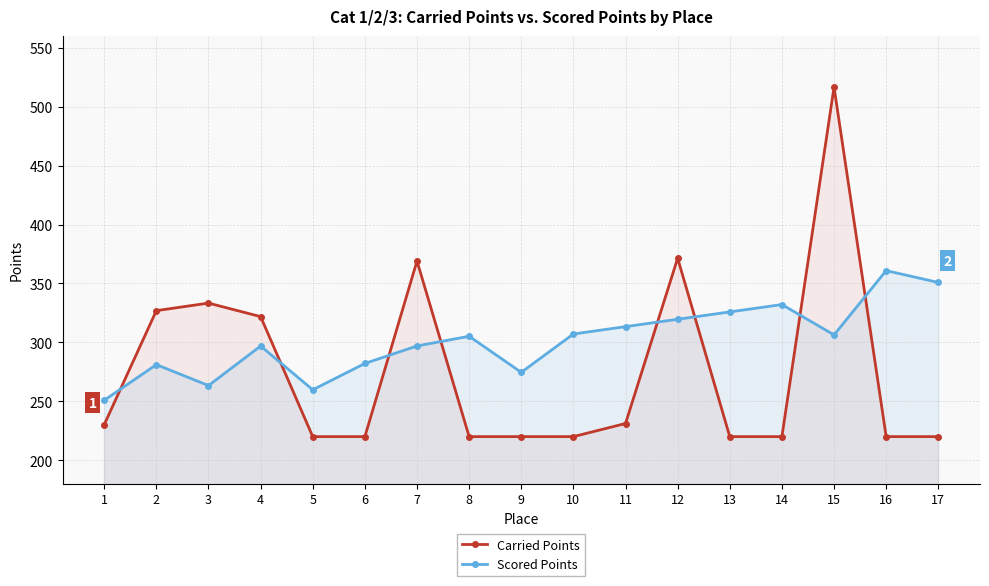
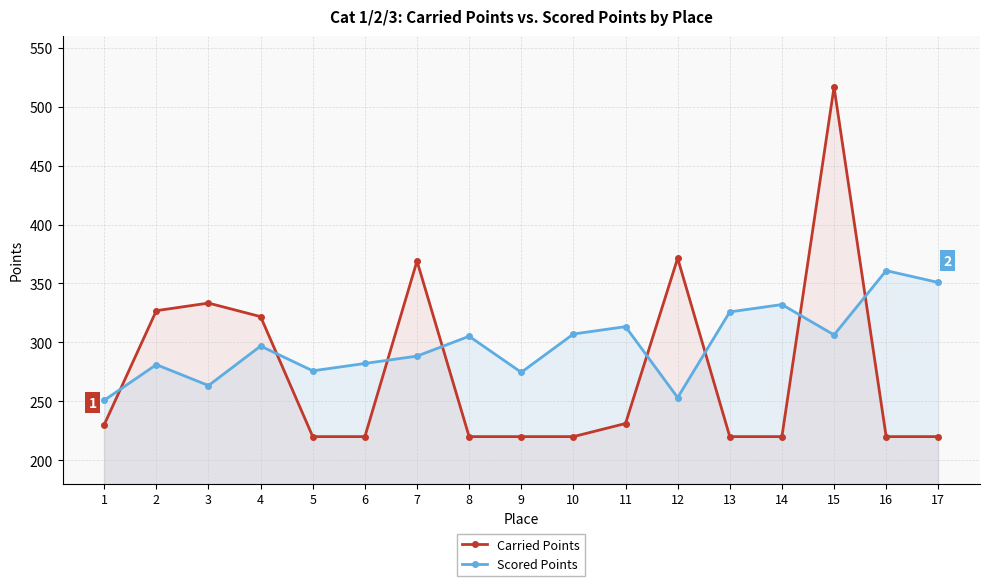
  {
    "Carried Points": {
      "1": 230,
      "2": 327,
      "3": 333,
      "4": 322,
      "5": 220,
      "6": 220,
      "7": 369,
      "8": 220,
      "9": 220,
      "10": 220,
      "11": 231,
      "12": 371,
      "13": 220,
      "14": 220,
      "15": 517,
      "16": 220,
      "17": 220
    },
    "Scored Points": {
      "2": 281,
      "3": 263,
      "4": 297,
-     "5": 260,
+     "5": 276,
      "6": 282,
-     "7": 297,
+     "7": 288,
      "8": 305,
      "9": 275,
      "10": 307,
      "11": 313,
-     "12": 320,
+     "12": 253,
      "13": 326,
      "14": 332,
      "15": 306,
      "16": 361
    }
  }
